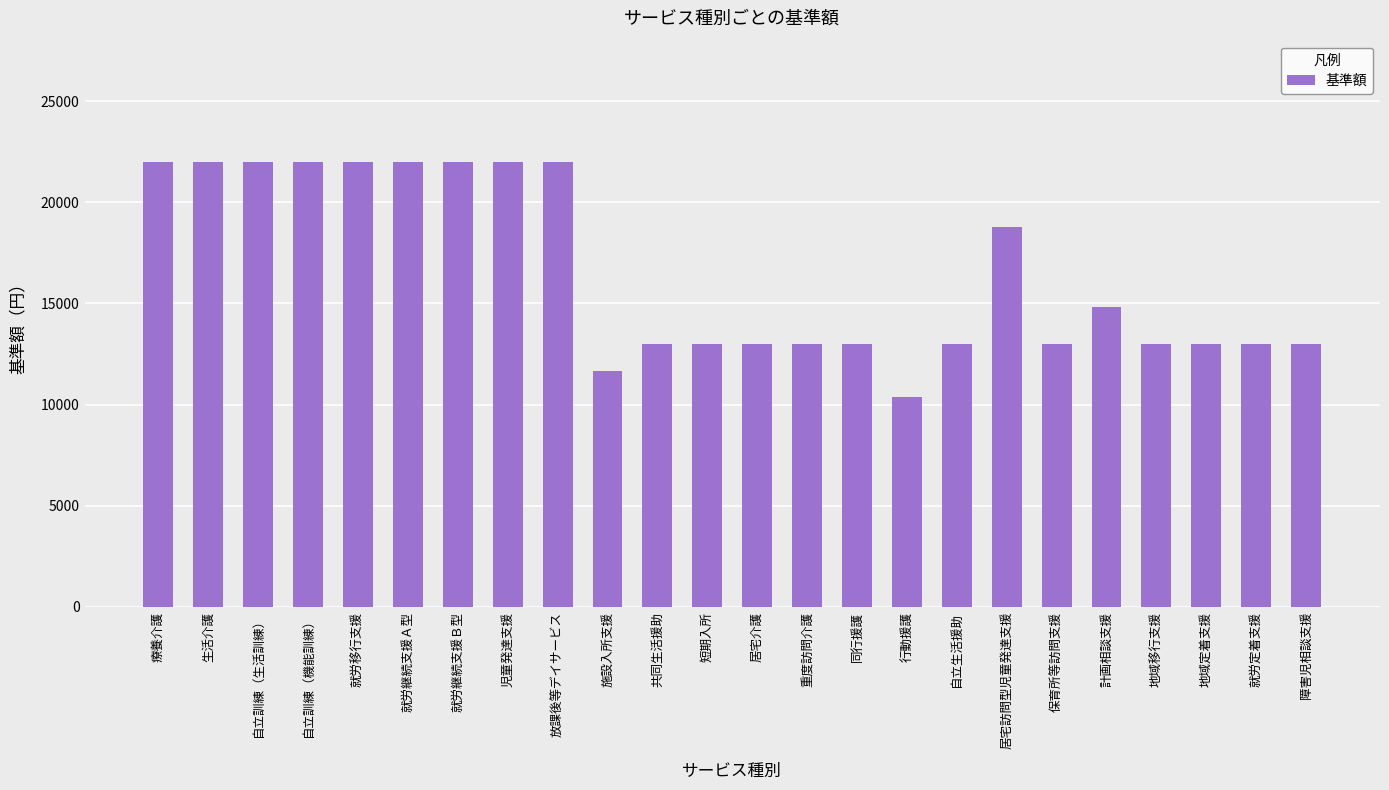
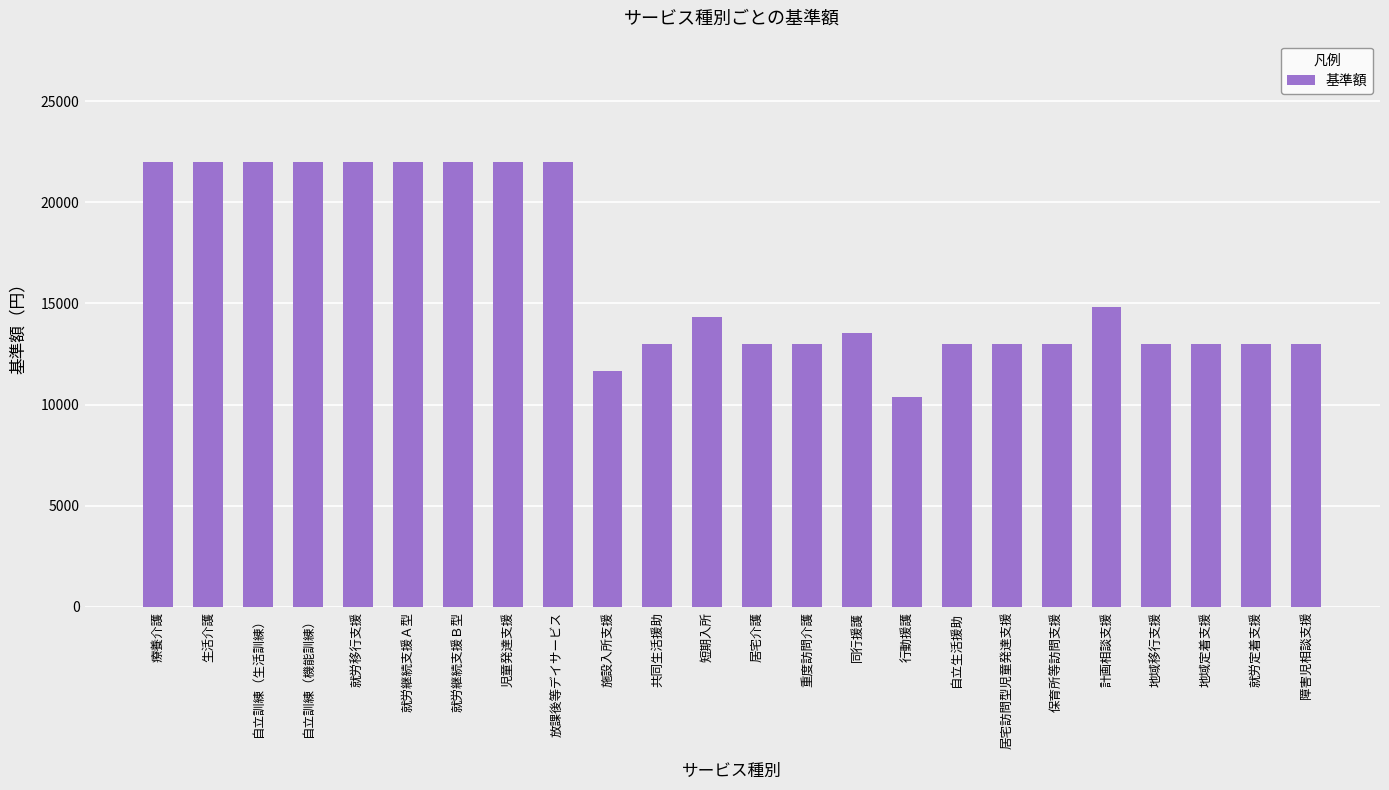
  {
    "療養介護": 22000,
    "生活介護": 22000,
    "自立訓練（生活訓練）": 22000,
    "自立訓練（機能訓練）": 22000,
    "就労移行支援": 22000,
    "就労継続支援Ａ型": 22000,
    "就労継続支援Ｂ型": 22000,
    "児童発達支援": 22000,
    "放課後等デイサービス": 22000,
    "施設入所支援": 11700,
    "共同生活援助": 13000,
-   "短期入所": 13000,
+   "短期入所": 14300,
    "居宅介護": 13000,
    "重度訪問介護": 13000,
-   "同行援護": 13000,
+   "同行援護": 13500,
    "行動援護": 10400,
    "自立生活援助": 13000,
-   "居宅訪問型児童発達支援": 18800,
+   "居宅訪問型児童発達支援": 13000,
    "保育所等訪問支援": 13000,
    "計画相談支援": 14800,
    "地域移行支援": 13000,
    "地域定着支援": 13000,
    "就労定着支援": 13000,
    "障害児相談支援": 13000
  }
